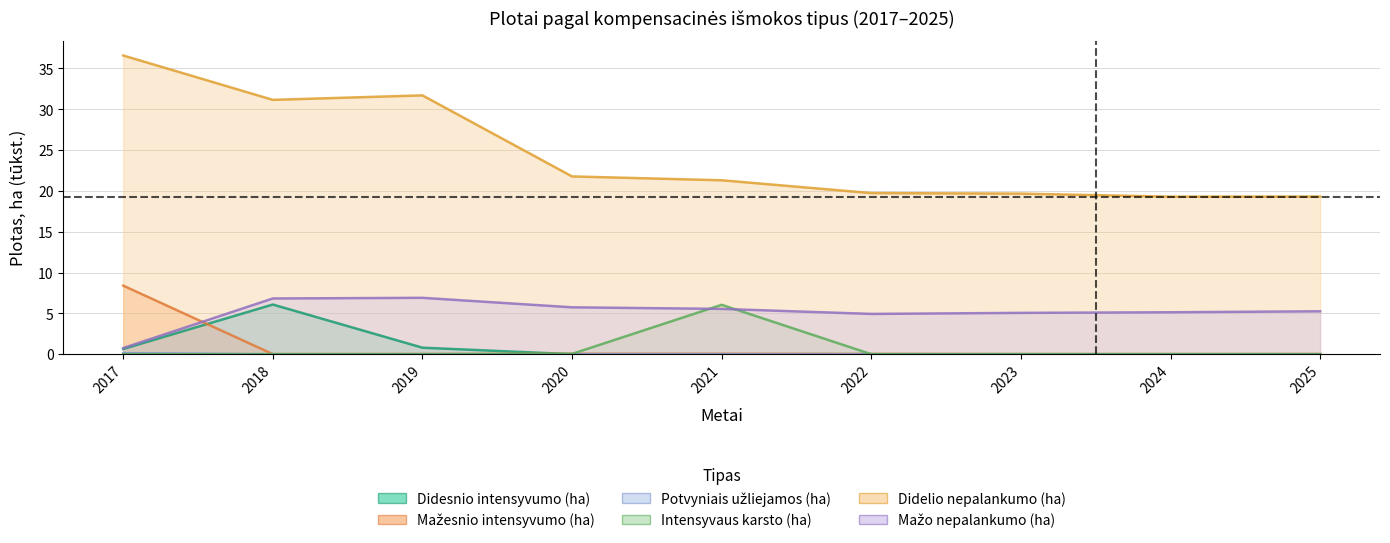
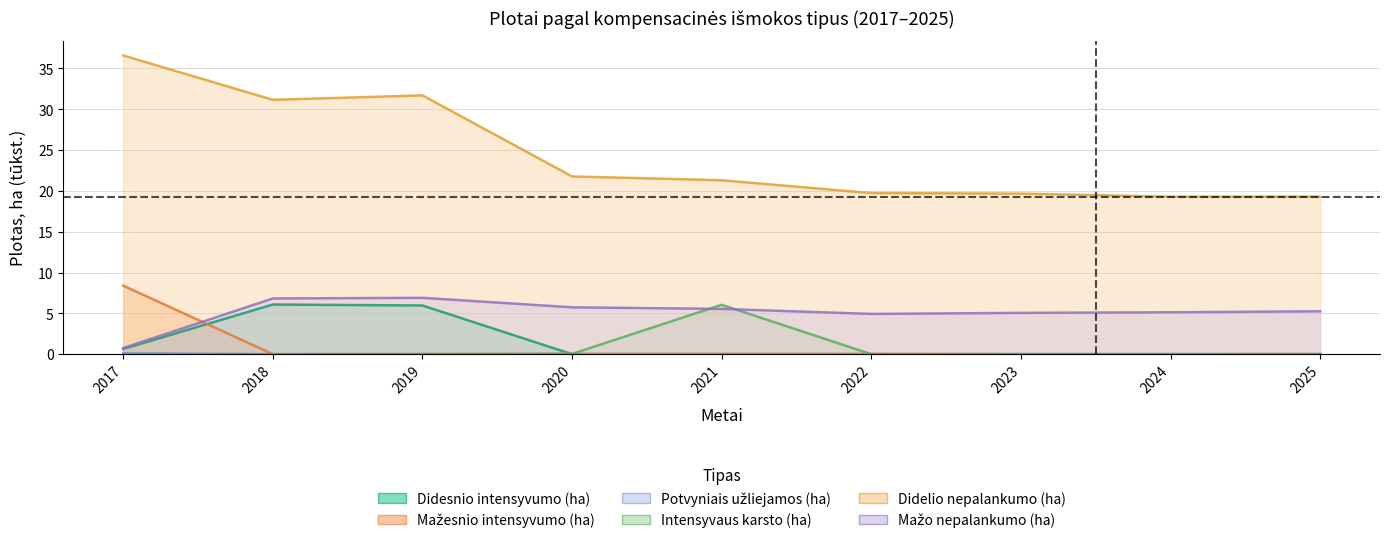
  {
    "Didesnio intensyvumo (ha)": {
      "2018": 6,
-     "2019": 1
+     "2019": 6
    }
  }
